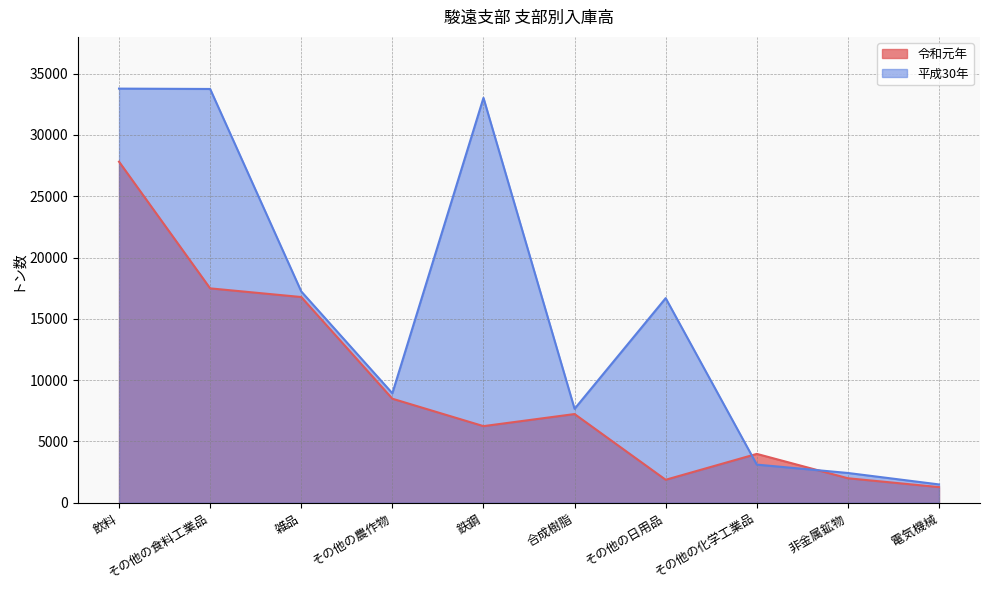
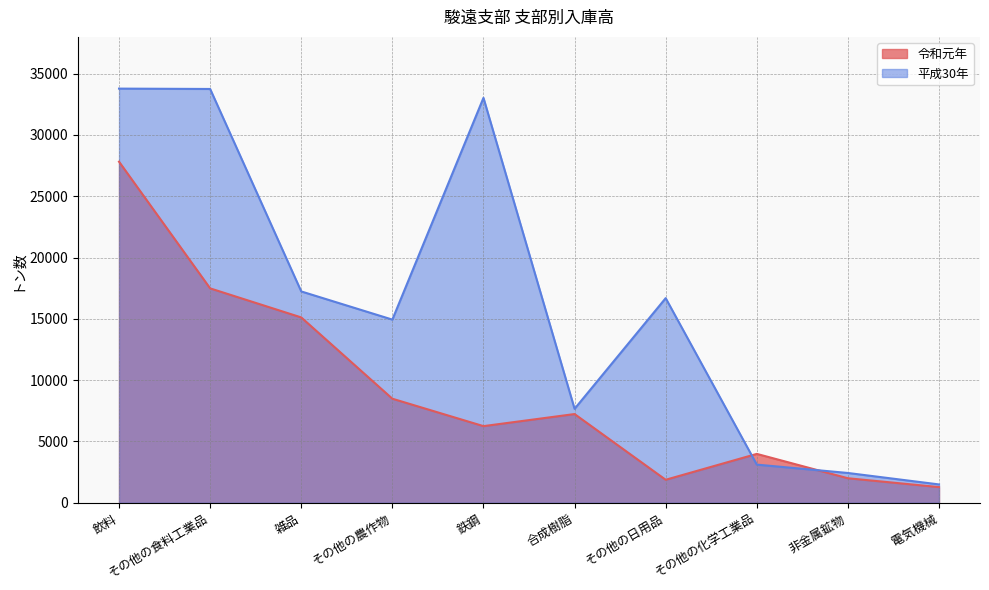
  {
    "令和元年": {
      "飲料": 27800,
      "その他の食料工業品": 17500,
-     "雑品": 16800,
+     "雑品": 15100,
      "その他の農作物": 8500,
      "鉄鋼": 6300,
      "合成樹脂": 7200,
      "その他の日用品": 1900,
      "その他の化学工業品": 4000,
      "非金属鉱物": 2000,
      "電気機械": 1300
    },
    "平成30年": {
      "飲料": 33800,
      "その他の食料工業品": 33800,
      "雑品": 17200,
-     "その他の農作物": 8900,
+     "その他の農作物": 14900,
      "鉄鋼": 33000,
      "合成樹脂": 7700,
      "その他の日用品": 16700,
      "その他の化学工業品": 3100,
      "非金属鉱物": 2400,
      "電気機械": 1500
    }
  }
